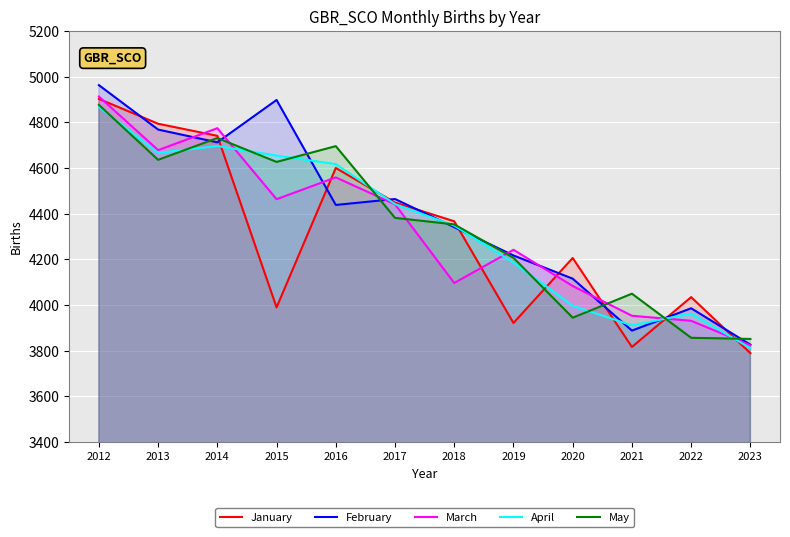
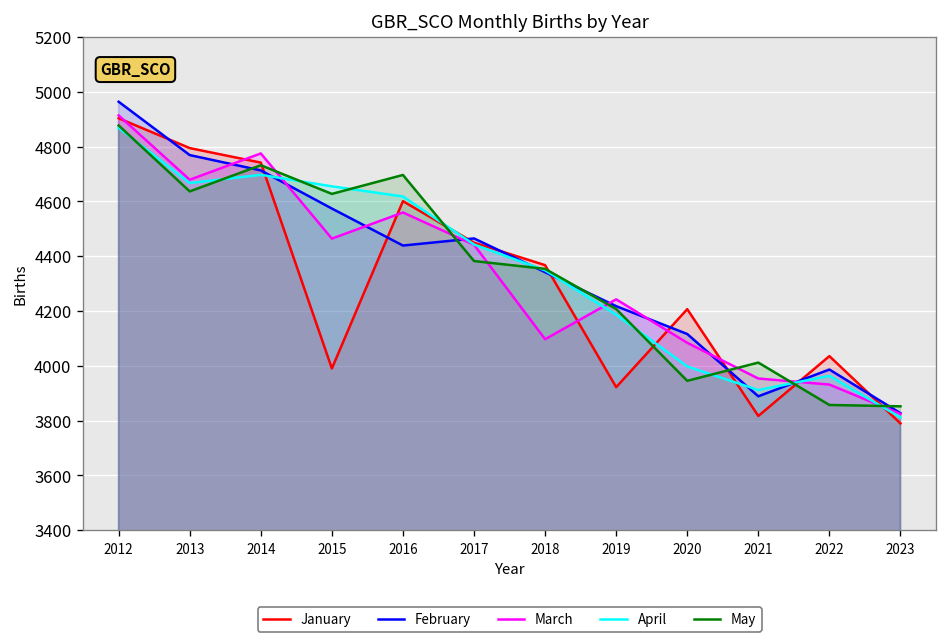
  {
    "January": {
      "2013": 4790,
      "2015": 3990,
      "2016": 4600,
      "2018": 4370,
      "2019": 3920,
      "2020": 4210,
      "2021": 3820,
      "2022": 4030,
      "2023": 3790
    },
    "February": {
      "2012": 4960,
      "2013": 4770,
      "2014": 4710,
-     "2015": 4900,
+     "2015": 4570,
      "2016": 4440,
      "2017": 4460,
      "2020": 4120,
      "2021": 3890,
      "2022": 3990
    },
    "March": {
      "2013": 4680,
      "2014": 4770,
      "2015": 4460,
      "2016": 4560,
      "2018": 4100,
      "2019": 4240,
      "2020": 4080,
      "2021": 3950,
      "2022": 3930
    },
    "April": {
      "2013": 4670,
      "2014": 4700,
      "2015": 4650,
      "2016": 4620,
      "2019": 4190,
      "2020": 4000,
      "2021": 3910,
      "2022": 3960,
      "2023": 3810
    },
    "May": {
      "2013": 4640,
      "2015": 4630,
      "2016": 4700,
      "2017": 4380,
      "2020": 3940,
-     "2021": 4050,
+     "2021": 4010,
      "2022": 3860,
      "2023": 3850
    }
  }
